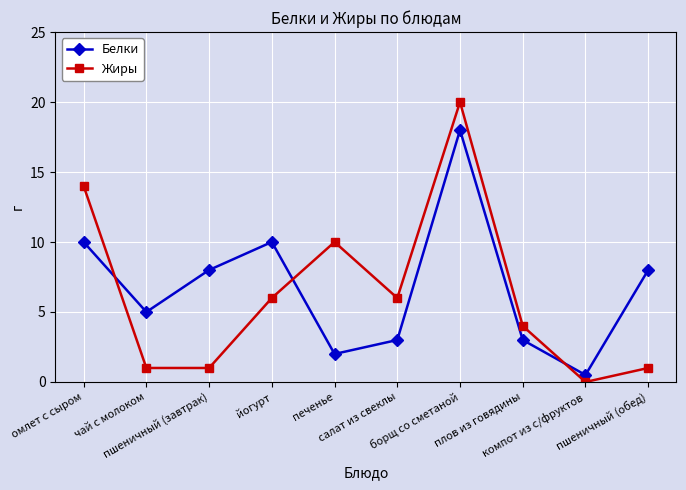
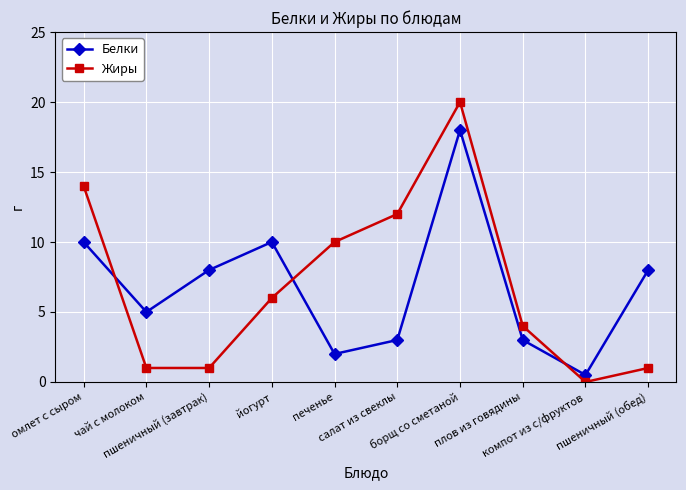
  {
    "Белки": {
      "омлет с сыром": 10,
      "чай с молоком": 5,
      "пшеничный (завтрак)": 8,
      "йогурт": 10,
      "печенье": 2,
      "салат из свеклы": 3,
      "борщ со сметаной": 18,
      "плов из говядины": 3,
      "компот из с/фруктов": 0.5,
      "пшеничный (обед)": 8
    },
    "Жиры": {
      "омлет с сыром": 14,
      "чай с молоком": 1,
      "пшеничный (завтрак)": 1,
      "йогурт": 6,
      "печенье": 10,
-     "салат из свеклы": 6,
+     "салат из свеклы": 12,
      "борщ со сметаной": 20,
      "плов из говядины": 4,
      "компот из с/фруктов": 0,
      "пшеничный (обед)": 1
    }
  }
